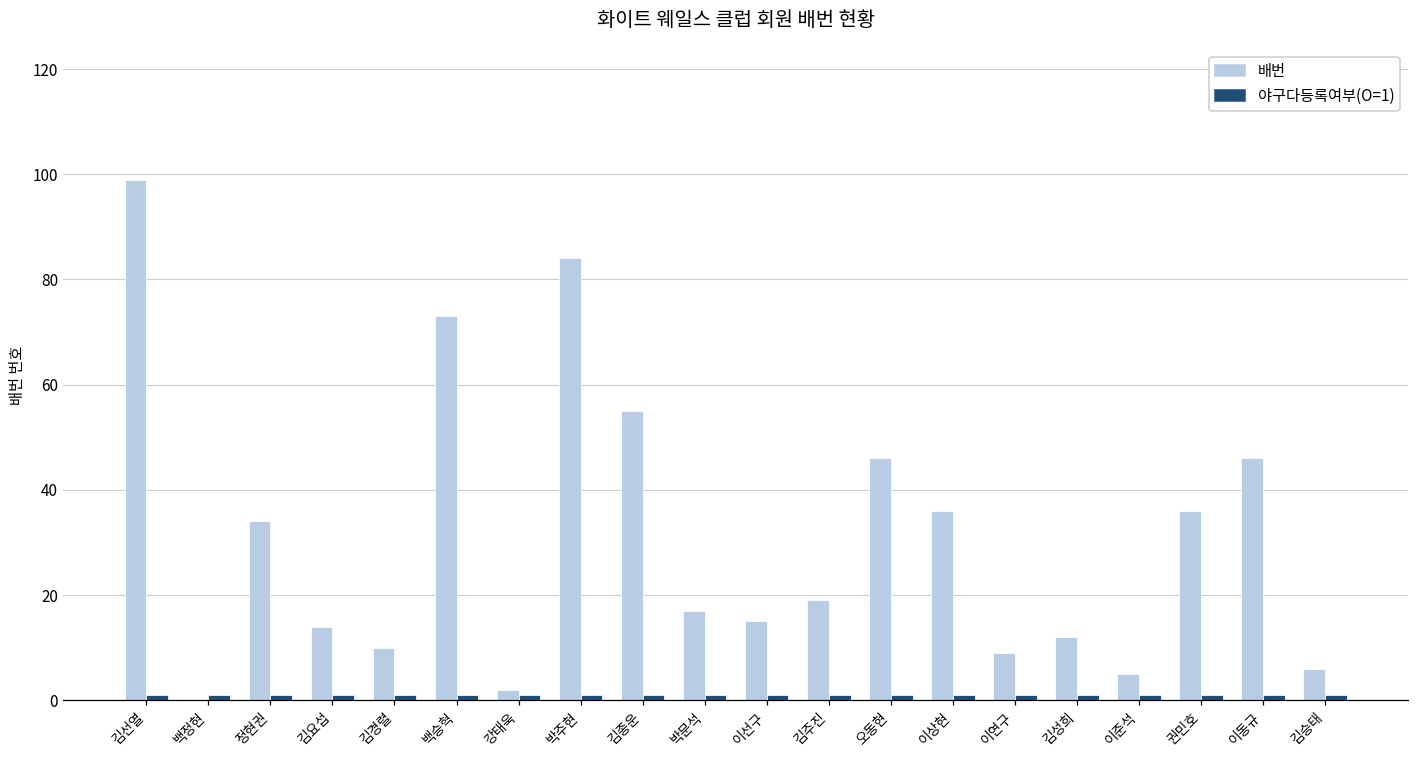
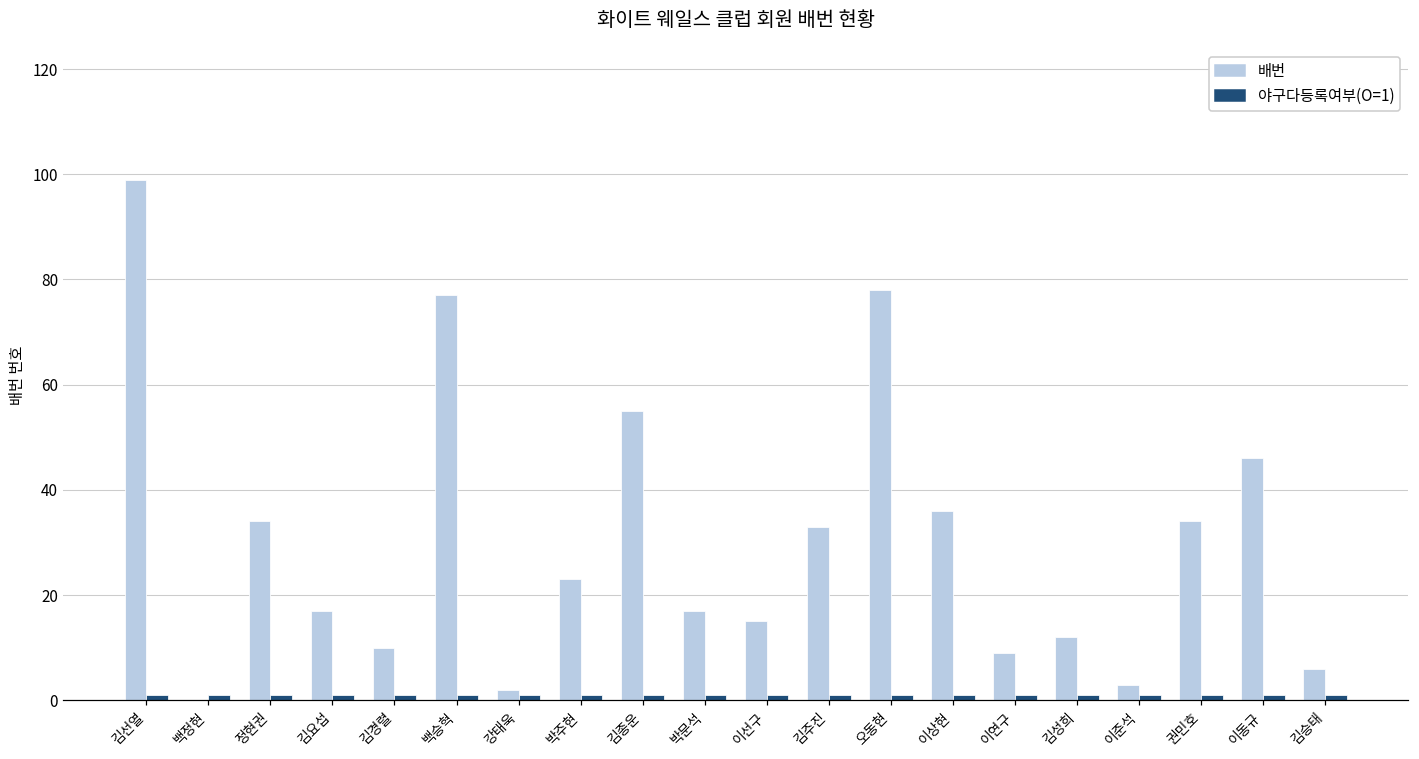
  {
    "배번": {
      "김선열": 99,
      "백정현": 0,
      "정현권": 34,
-     "김요섭": 14,
+     "김요섭": 17,
      "김경렬": 10,
-     "백승혁": 73,
+     "백승혁": 77,
      "강태욱": 2,
-     "박주현": 84,
+     "박주현": 23,
      "김종운": 55,
      "박문석": 17,
      "이선구": 15,
-     "김주진": 19,
-     "오동현": 46,
+     "김주진": 33,
+     "오동현": 78,
      "이상현": 36,
      "이연구": 9,
      "김성희": 12,
-     "이준석": 5,
-     "권민호": 36,
+     "이준석": 3,
+     "권민호": 34,
      "이동규": 46,
      "김승태": 6
    },
    "야구다등록여부(O=1)": {
      "김선열": 1,
      "백정현": 1,
      "정현권": 1,
      "김요섭": 1,
      "김경렬": 1,
      "백승혁": 1,
      "강태욱": 1,
      "박주현": 1,
      "김종운": 1,
      "박문석": 1,
      "이선구": 1,
      "김주진": 1,
      "오동현": 1,
      "이상현": 1,
      "이연구": 1,
      "김성희": 1,
      "이준석": 1,
      "권민호": 1,
      "이동규": 1,
      "김승태": 1
    }
  }
